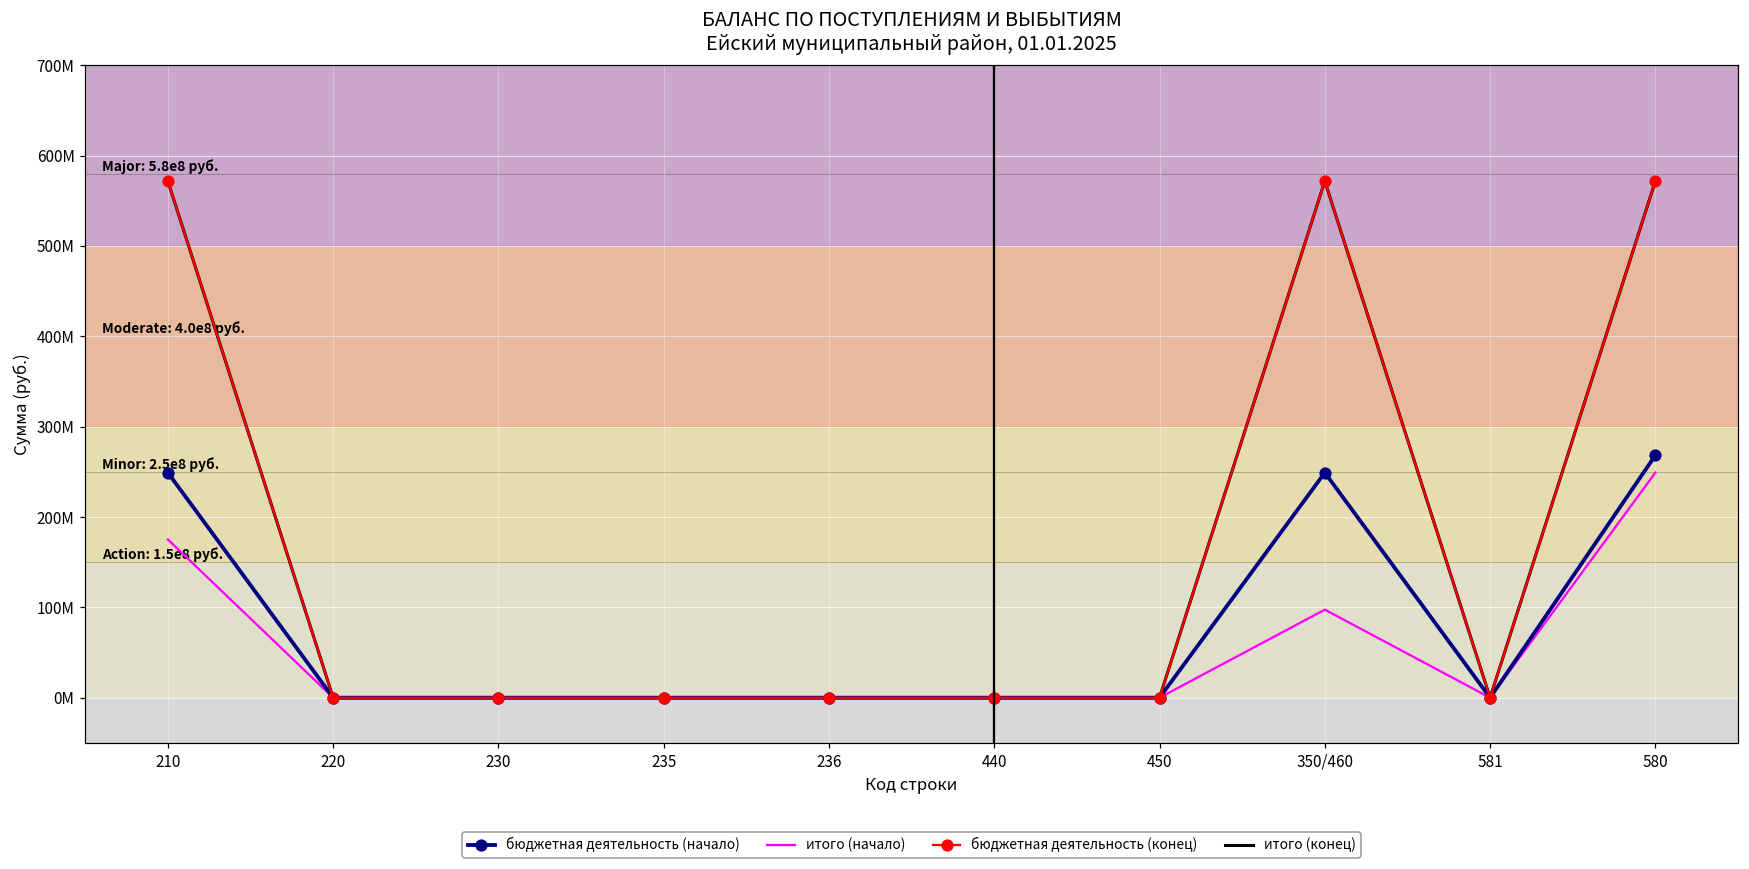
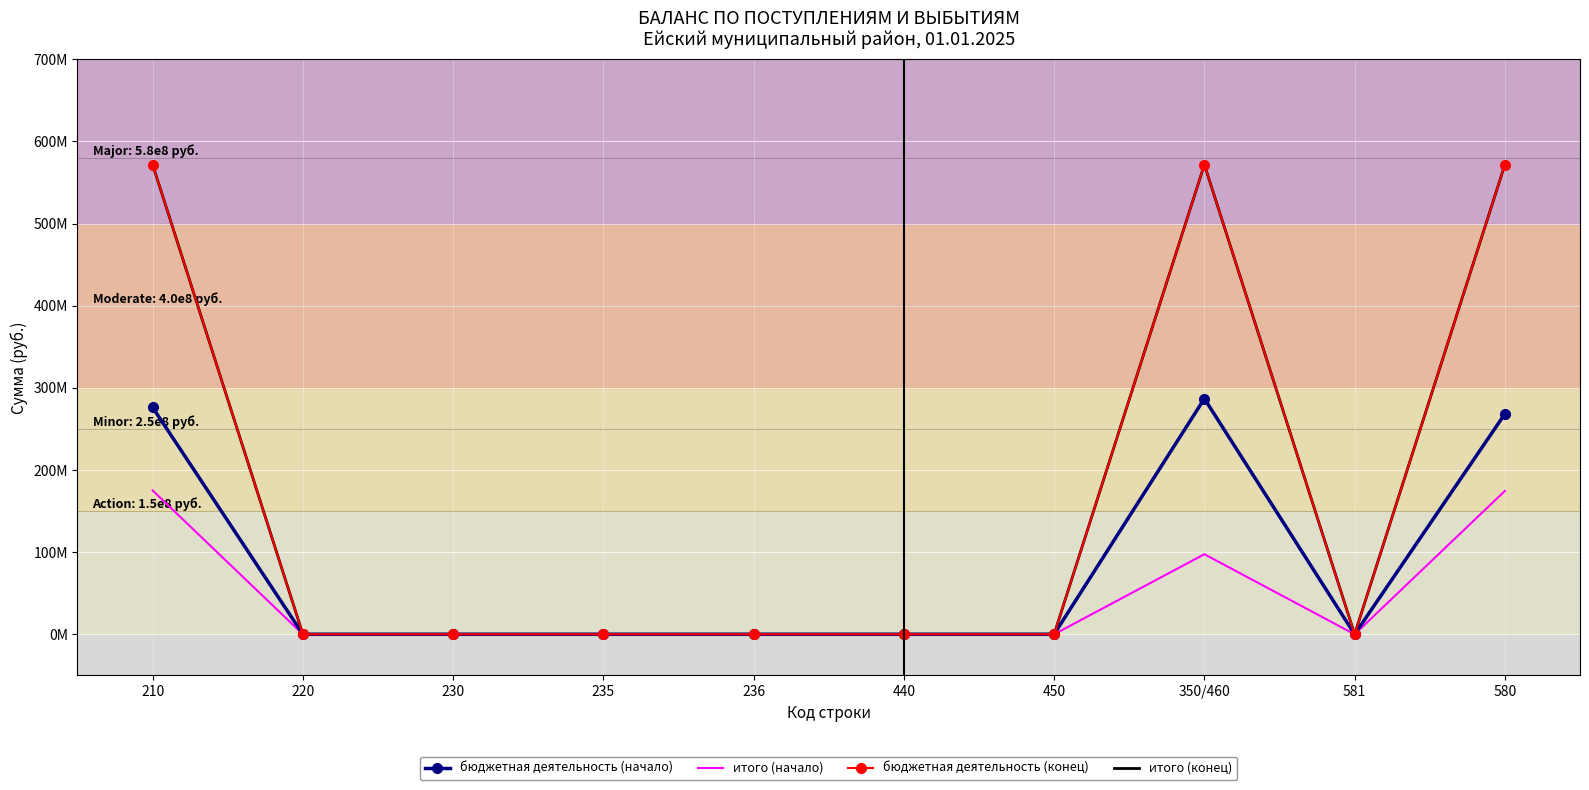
  {
    "бюджетная деятельность (начало)": {
-     "210": 250000000,
-     "350/460": 250000000,
+     "210": 280000000,
+     "350/460": 290000000,
      "580": 270000000
    },
    "итого (начало)": {
      "350/460": 100000000,
-     "580": 250000000
+     "580": 170000000
    },
    "итого (конец)": {
      "350/460": 570000000,
      "580": 570000000
    }
  }
